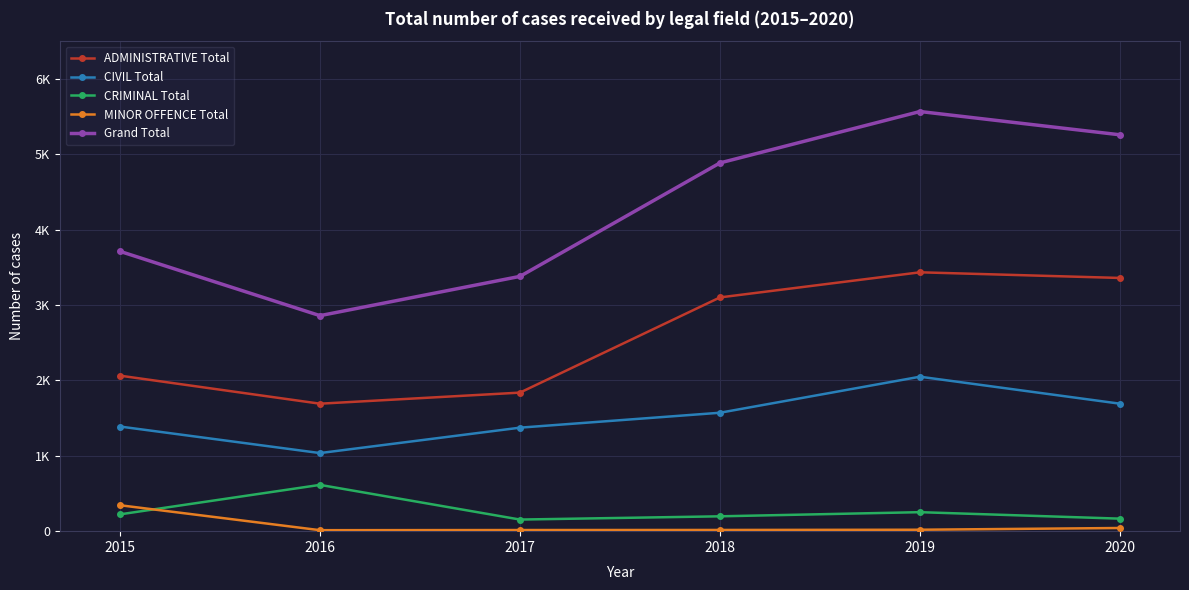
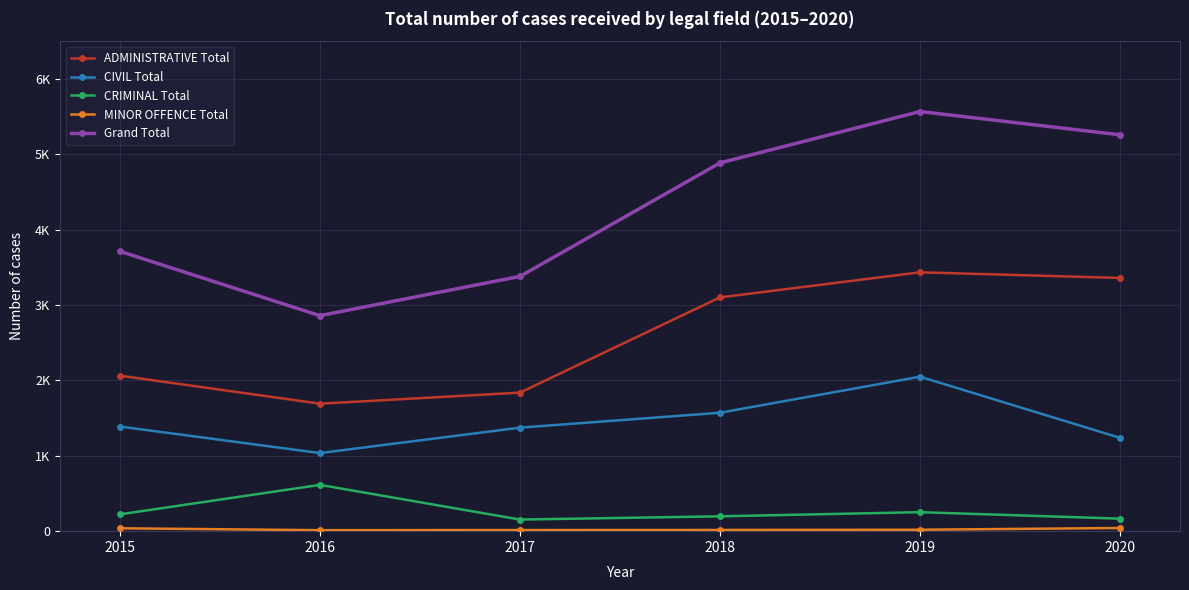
  {
    "ADMINISTRATIVE Total": {
      "2015": 2100,
      "2016": 1700,
      "2017": 1800,
      "2018": 3100,
      "2019": 3400,
      "2020": 3400
    },
    "CIVIL Total": {
      "2015": 1400,
      "2016": 1000,
      "2017": 1400,
      "2018": 1600,
      "2019": 2000,
-     "2020": 1700
+     "2020": 1200
    },
    "CRIMINAL Total": {
      "2015": 200,
      "2016": 600,
      "2017": 200,
      "2018": 200,
      "2019": 300,
      "2020": 200
    },
    "MINOR OFFENCE Total": {
-     "2015": 300,
+     "2015": 0,
      "2016": 0,
      "2017": 0,
      "2018": 0,
      "2019": 0,
      "2020": 0
    },
    "Grand Total": {
      "2015": 3700,
      "2016": 2900,
      "2017": 3400,
      "2018": 4900,
      "2019": 5600,
      "2020": 5300
    }
  }
